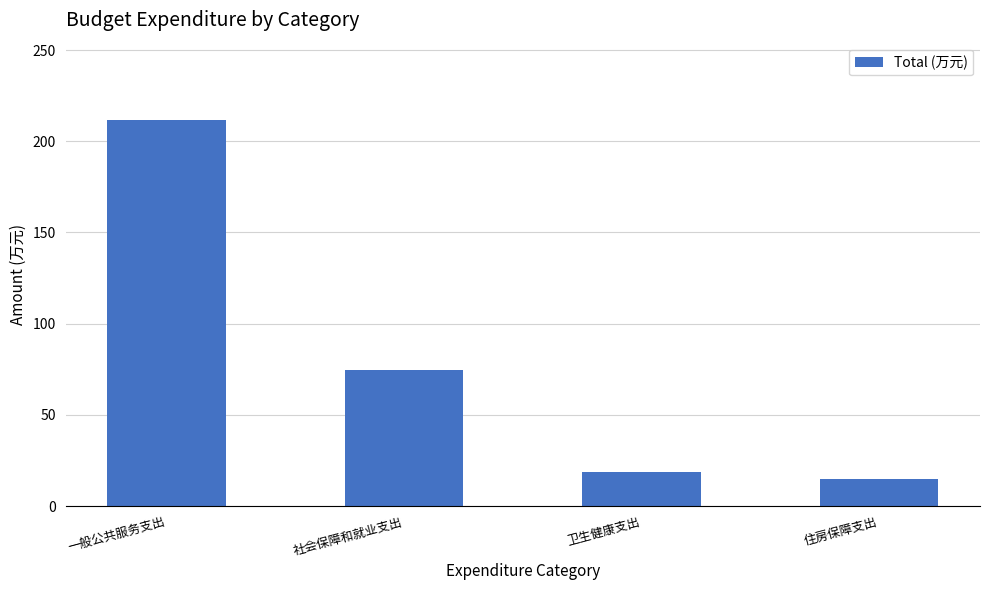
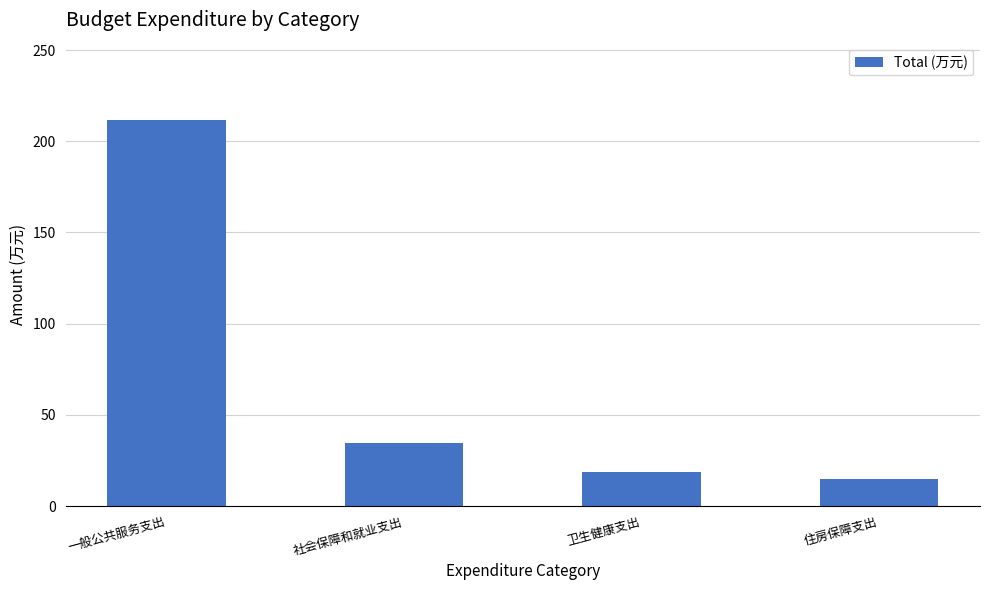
  {
    "一般公共服务支出": 212,
-   "社会保障和就业支出": 74,
+   "社会保障和就业支出": 35,
    "卫生健康支出": 18,
    "住房保障支出": 15
  }
